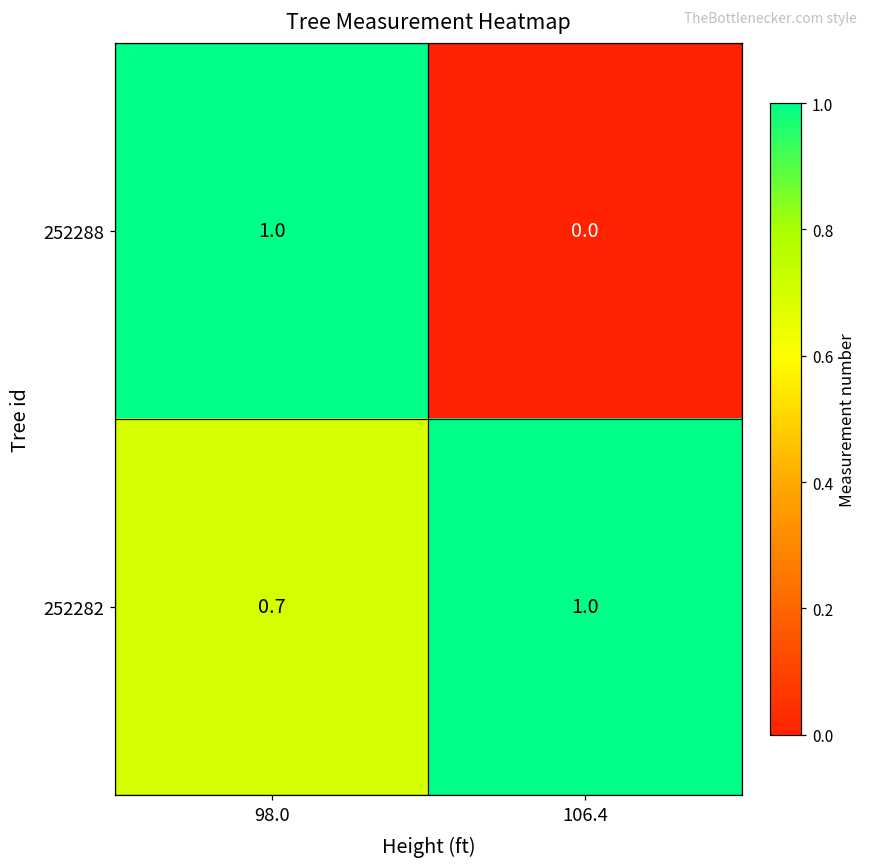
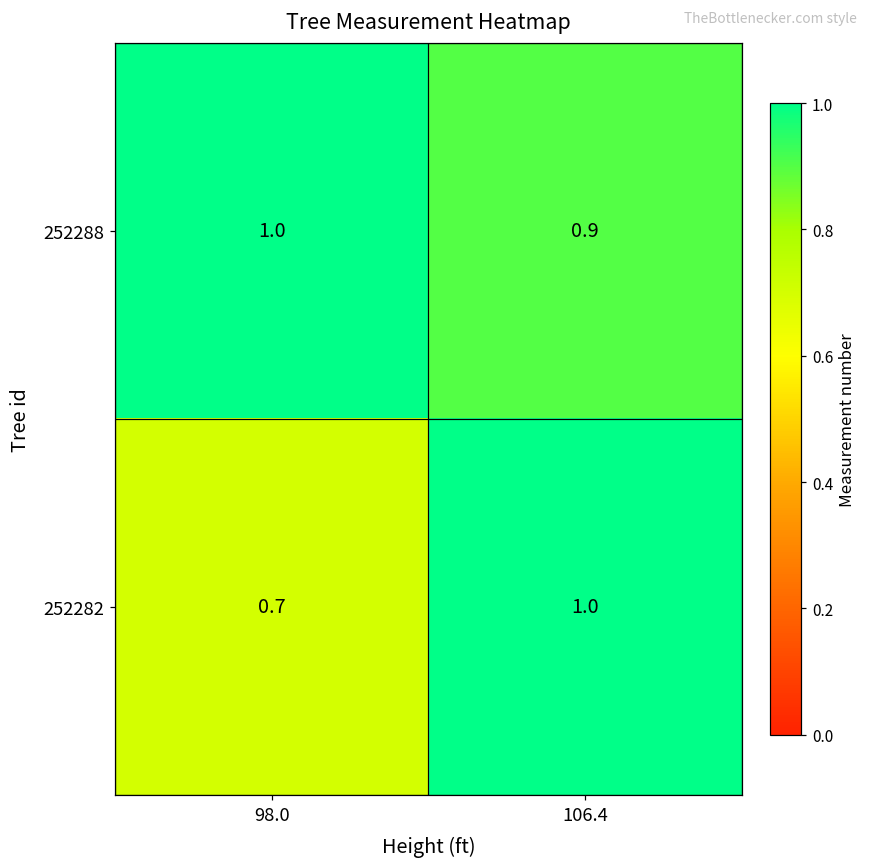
  {
    "252288": {
      "98.0": 1.0,
-     "106.4": 0.0
+     "106.4": 0.9
    },
    "252282": {
      "98.0": 0.7,
      "106.4": 1.0
    }
  }
